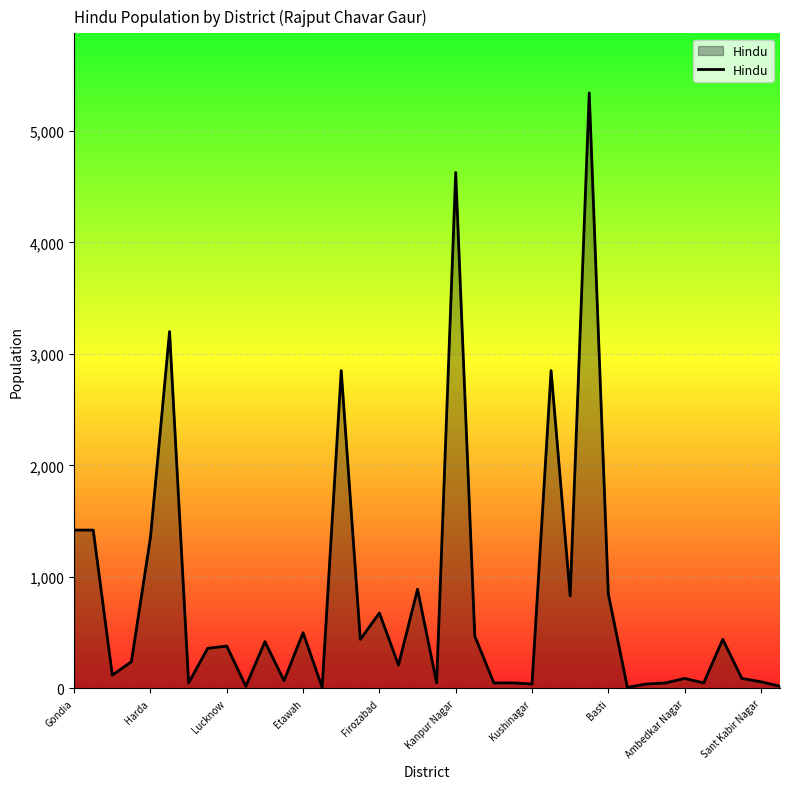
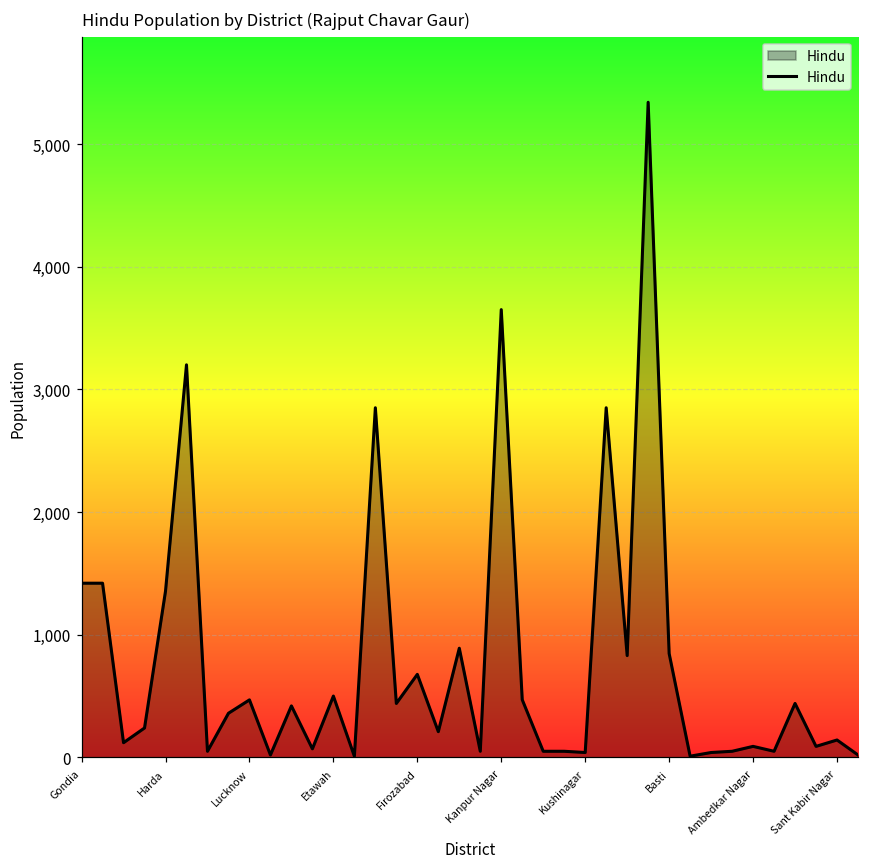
  {
    "Gondia": "1,420",
    "Harda": "1,360",
-   "Lucknow": "380",
+   "Lucknow": "470",
    "Etawah": "500",
    "Firozabad": "680",
-   "Kanpur Nagar": "4,630",
+   "Kanpur Nagar": "3,650",
    "Kushinagar": "40",
    "Basti": "850",
    "Ambedkar Nagar": "90",
-   "Sant Kabir Nagar": "60"
+   "Sant Kabir Nagar": "140"
  }
